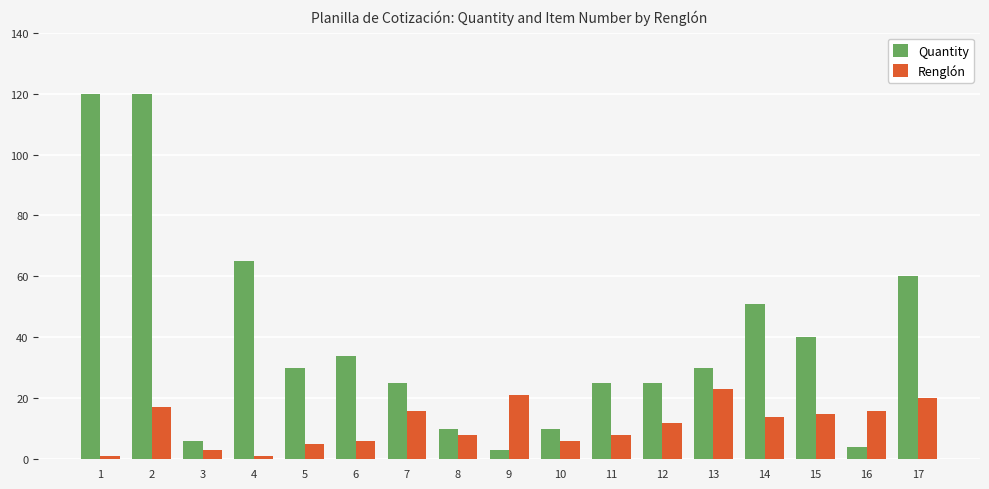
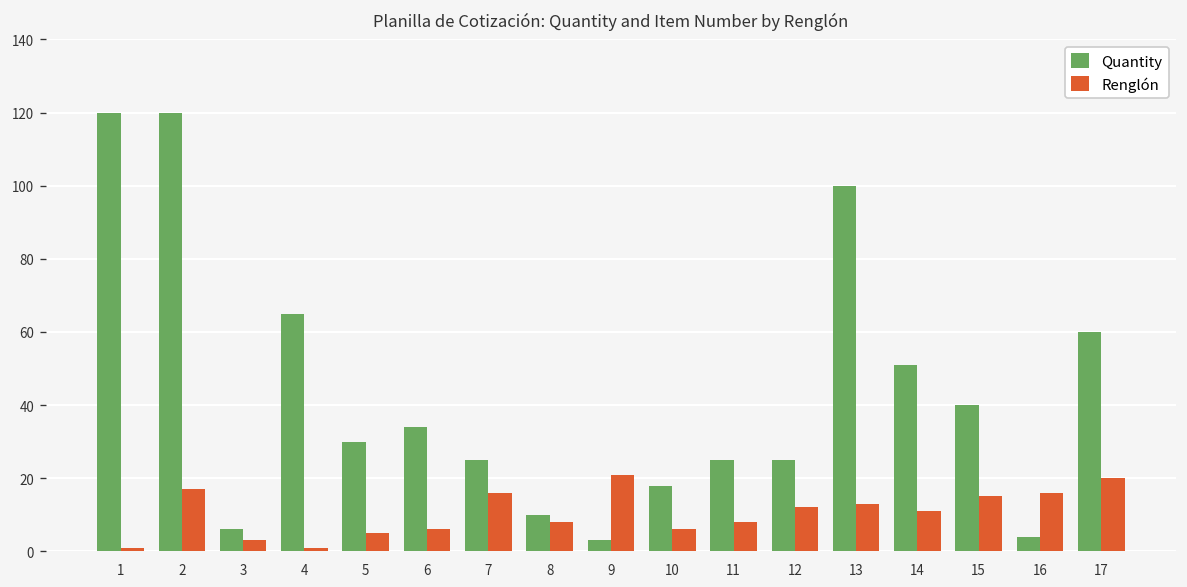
  {
    "Quantity": {
      "1": 120,
      "2": 120,
      "3": 6,
      "4": 65,
      "5": 30,
      "6": 34,
      "7": 25,
      "8": 10,
      "9": 3,
-     "10": 10,
+     "10": 18,
      "11": 25,
      "12": 25,
-     "13": 30,
+     "13": 100,
      "14": 51,
      "15": 40,
      "16": 4,
      "17": 60
    },
    "Renglón": {
      "1": 1,
      "2": 17,
      "3": 3,
      "4": 1,
      "5": 5,
      "6": 6,
      "7": 16,
      "8": 8,
      "9": 21,
      "10": 6,
      "11": 8,
      "12": 12,
-     "13": 23,
-     "14": 14,
+     "13": 13,
+     "14": 11,
      "15": 15,
      "16": 16,
      "17": 20
    }
  }
